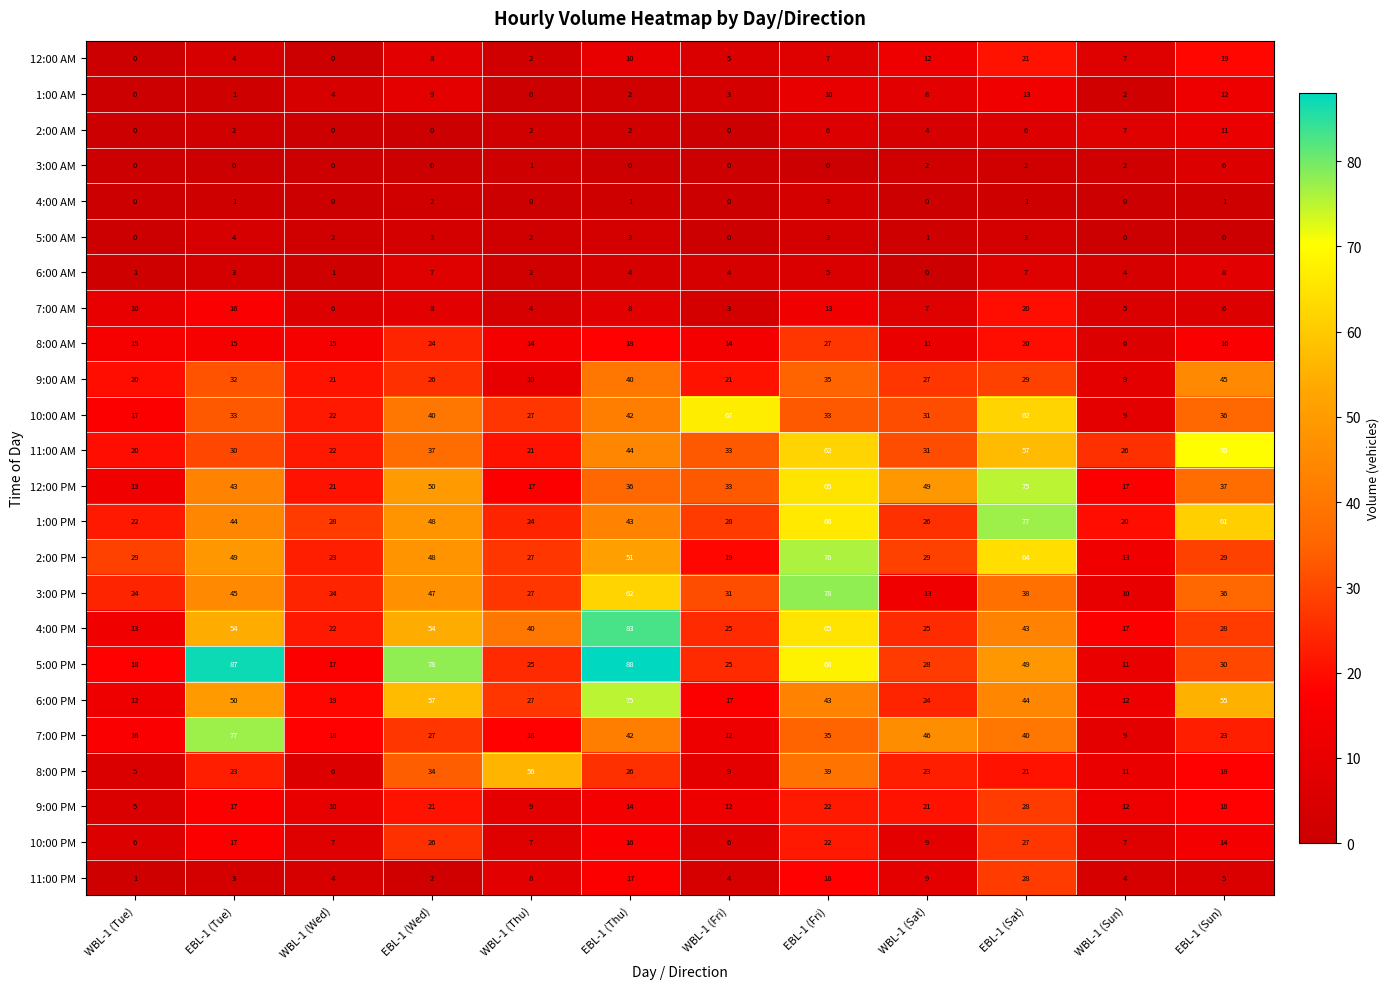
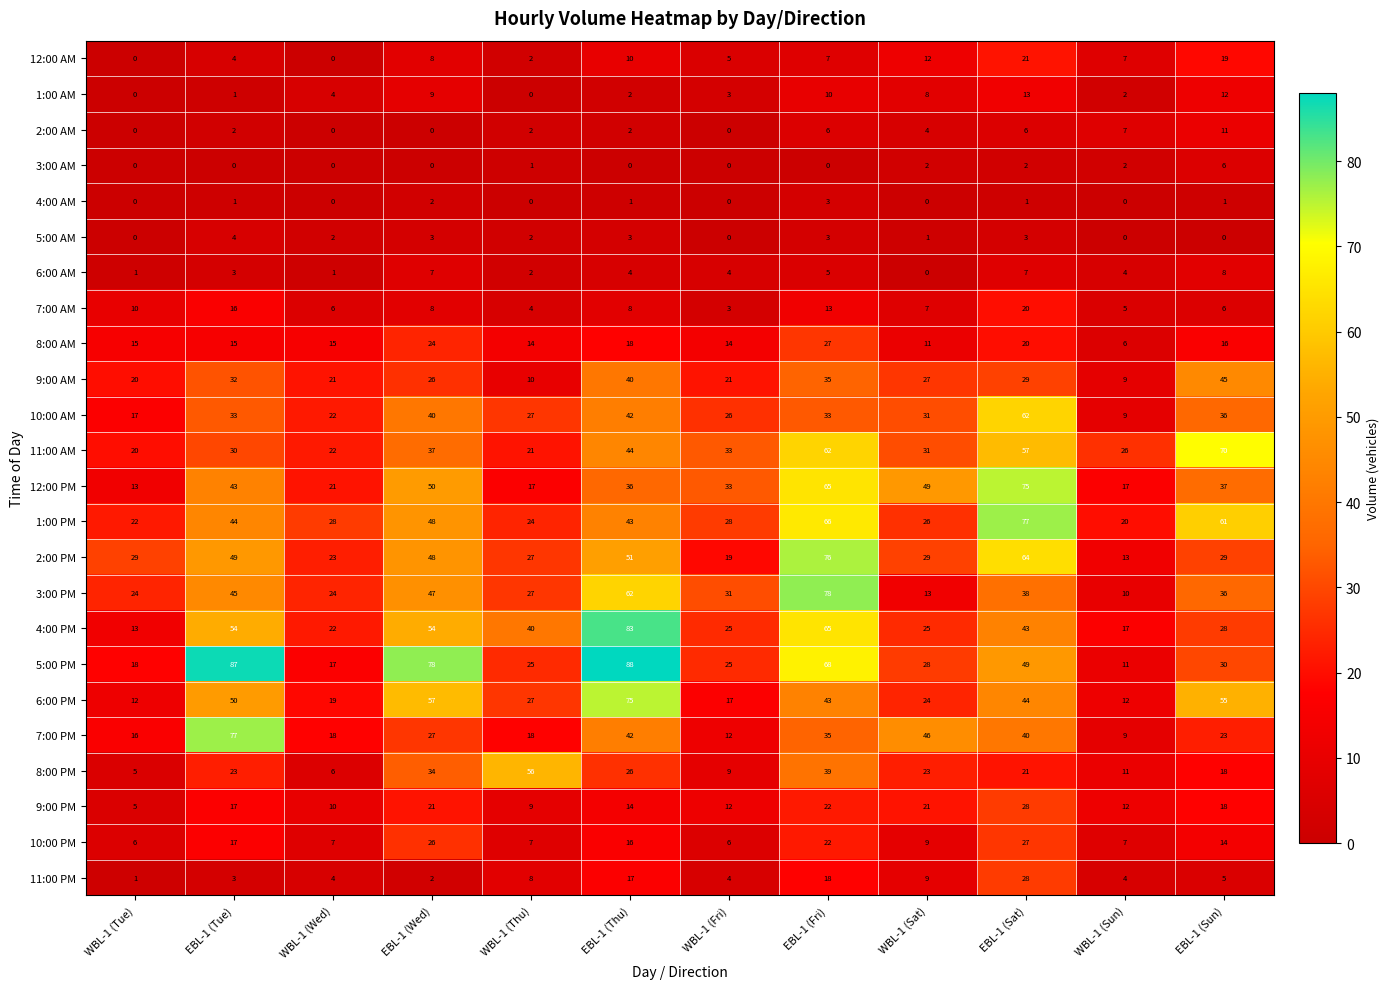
  {
    "10:00 AM": {
      "WBL-1 (Tue)": 17,
      "EBL-1 (Tue)": 33,
      "WBL-1 (Wed)": 22,
      "EBL-1 (Wed)": 40,
      "WBL-1 (Thu)": 27,
      "EBL-1 (Thu)": 42,
-     "WBL-1 (Fri)": 67,
+     "WBL-1 (Fri)": 26,
      "EBL-1 (Fri)": 33,
      "WBL-1 (Sat)": 31,
      "EBL-1 (Sat)": 62,
      "WBL-1 (Sun)": 9,
      "EBL-1 (Sun)": 36
    }
  }
